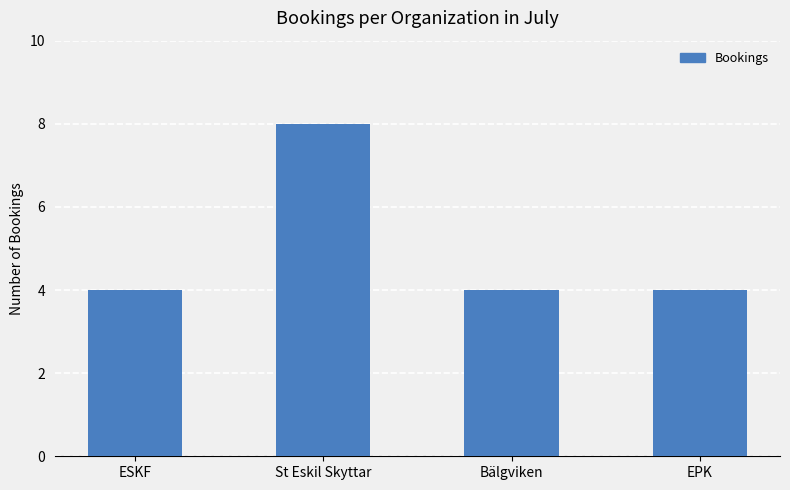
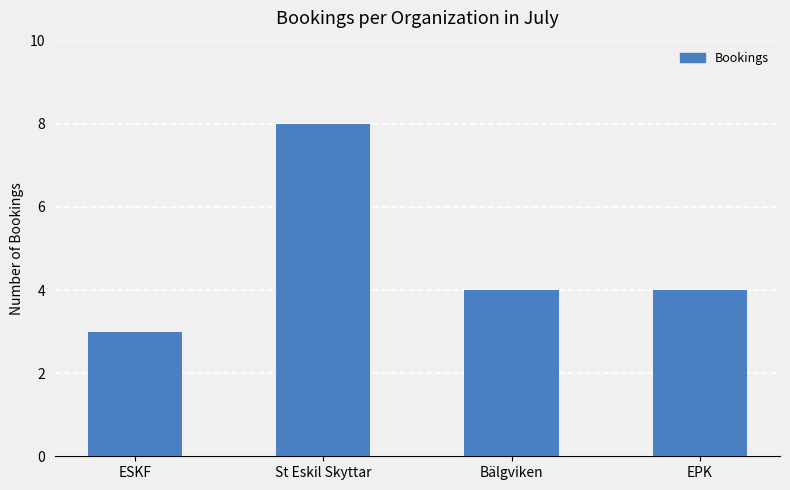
  {
-   "ESKF": 4,
+   "ESKF": 3,
    "St Eskil Skyttar": 8,
    "Bälgviken": 4,
    "EPK": 4
  }
